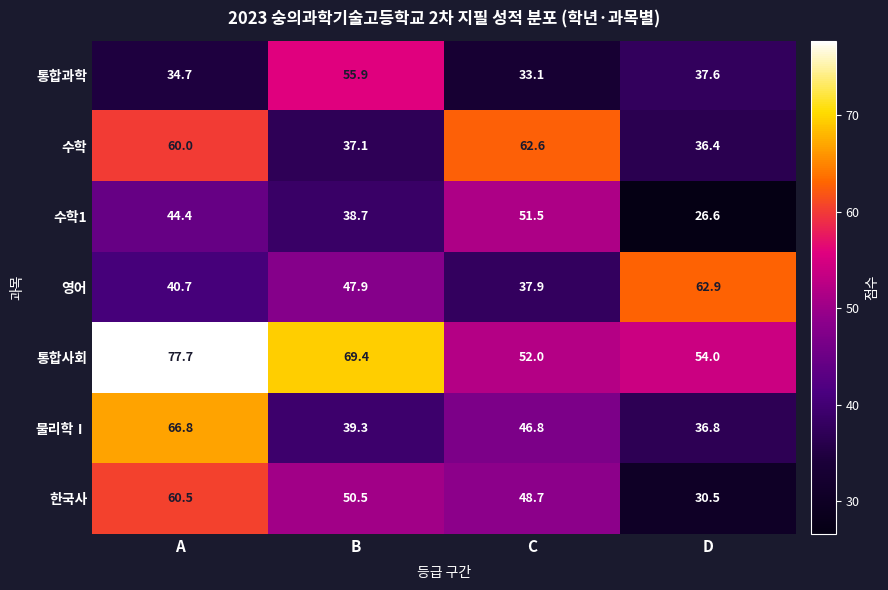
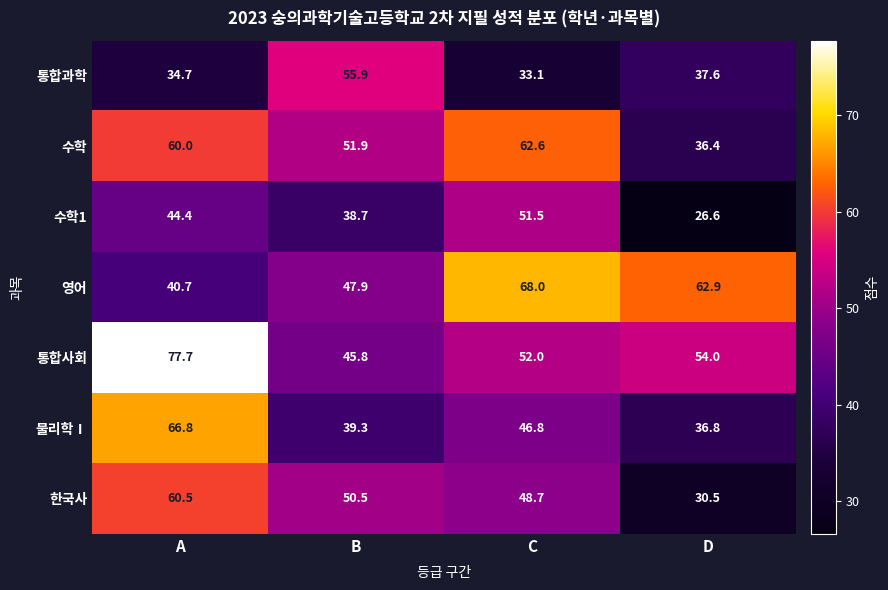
  {
    "통합과학": {
      "A": 34.7,
      "B": 55.9,
      "C": 33.1,
      "D": 37.6
    },
    "수학": {
      "A": 60.0,
-     "B": 37.1,
+     "B": 51.9,
      "C": 62.6,
      "D": 36.4
    },
    "수학1": {
      "A": 44.4,
      "B": 38.7,
      "C": 51.5,
      "D": 26.6
    },
    "영어": {
      "A": 40.7,
      "B": 47.9,
-     "C": 37.9,
+     "C": 68.0,
      "D": 62.9
    },
    "통합사회": {
      "A": 77.7,
-     "B": 69.4,
+     "B": 45.8,
      "C": 52.0,
      "D": 54.0
    },
    "물리학Ⅰ": {
      "A": 66.8,
      "B": 39.3,
      "C": 46.8,
      "D": 36.8
    },
    "한국사": {
      "A": 60.5,
      "B": 50.5,
      "C": 48.7,
      "D": 30.5
    }
  }
